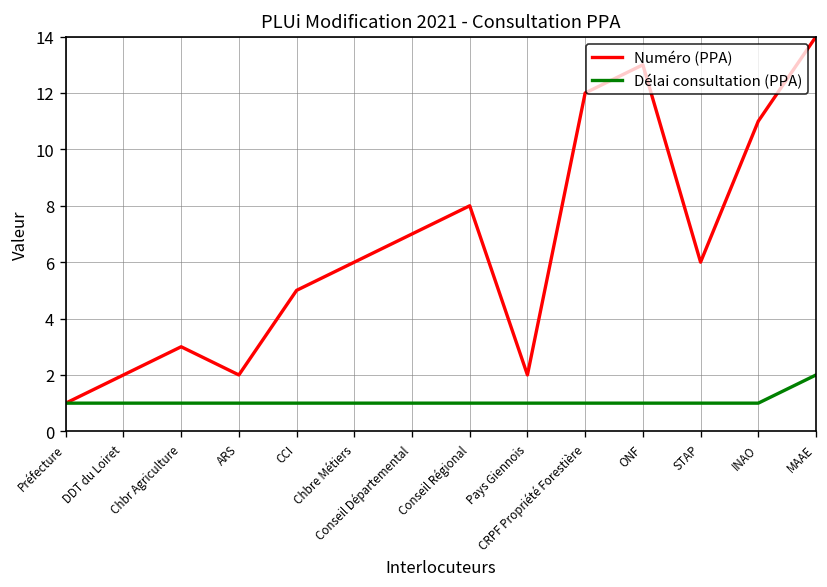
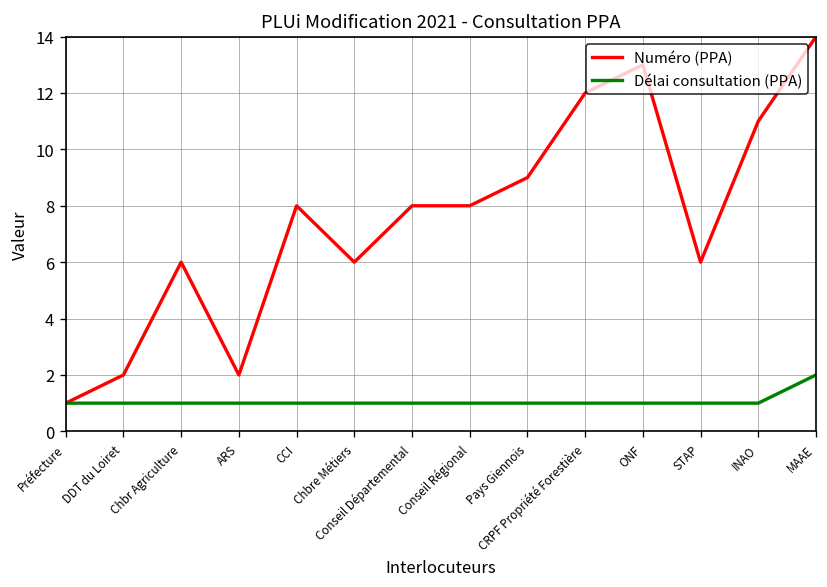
  {
    "Numéro (PPA)": {
      "DDT du Loiret": 2,
-     "Chbr Agriculture": 3,
+     "Chbr Agriculture": 6,
      "ARS": 2,
-     "CCI": 5,
+     "CCI": 8,
      "Chbre Métiers": 6,
-     "Conseil Départemental": 7,
+     "Conseil Départemental": 8,
      "Conseil Régional": 8,
-     "Pays Giennois": 2,
+     "Pays Giennois": 9,
      "CRPF Propriété Forestière": 12,
      "STAP": 6,
      "INAO": 11,
      "MAAE": 14
    },
    "Délai consultation (PPA)": {
      "DDT du Loiret": 1,
      "Chbr Agriculture": 1,
      "ARS": 1,
      "CCI": 1,
      "Chbre Métiers": 1,
      "Conseil Départemental": 1,
      "Conseil Régional": 1,
      "Pays Giennois": 1,
      "CRPF Propriété Forestière": 1,
      "ONF": 1,
      "STAP": 1,
      "INAO": 1,
      "MAAE": 2
    }
  }
